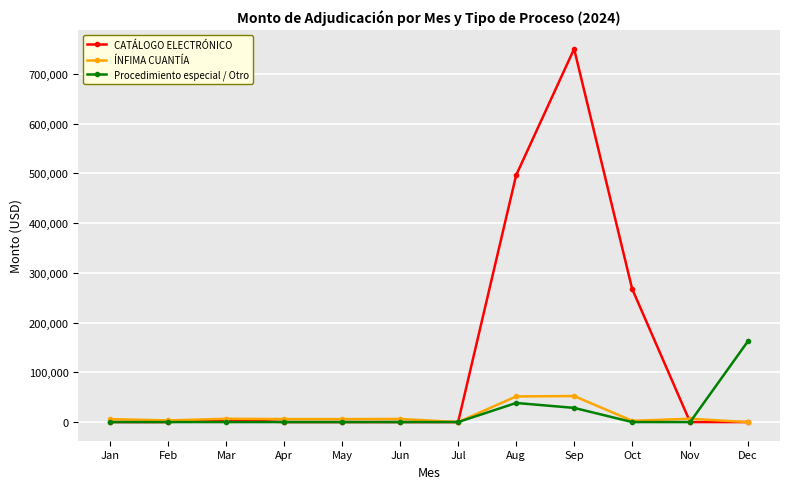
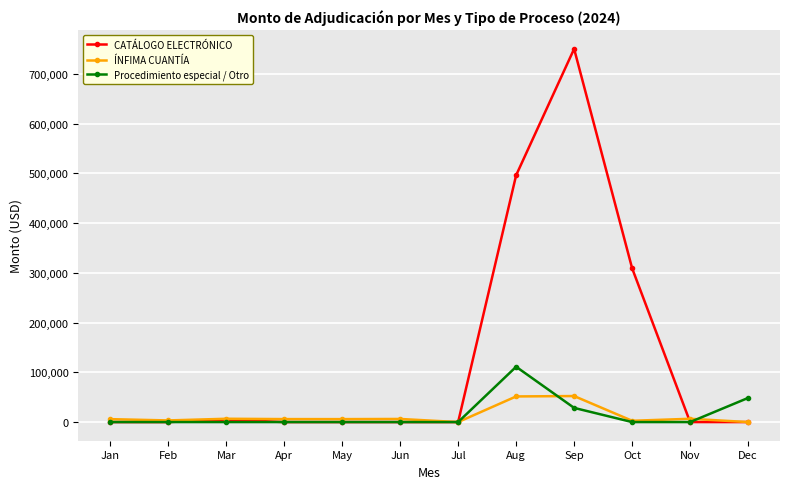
  {
    "CATÁLOGO ELECTRÓNICO": {
      "Aug": "500,000",
      "Sep": "750,000",
-     "Oct": "270,000"
+     "Oct": "310,000"
    },
    "ÍNFIMA CUANTÍA": {
      "Jan": "10,000",
      "Apr": "10,000",
      "May": "10,000",
      "Jun": "10,000",
      "Aug": "50,000",
      "Sep": "50,000",
      "Nov": "10,000"
    },
    "Procedimiento especial / Otro": {
-     "Aug": "40,000",
+     "Aug": "110,000",
      "Sep": "30,000",
-     "Dec": "160,000"
+     "Dec": "50,000"
    }
  }
